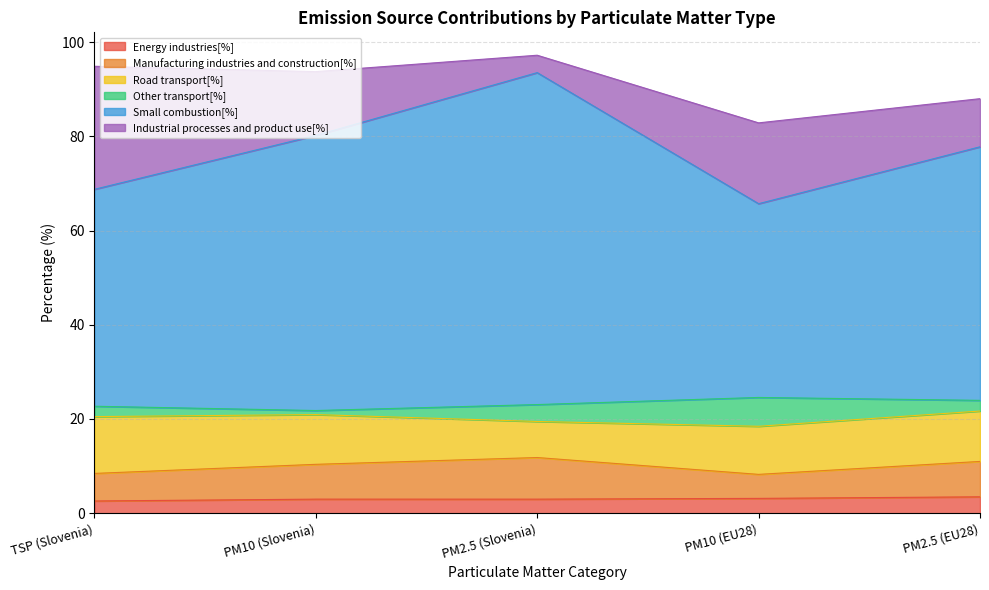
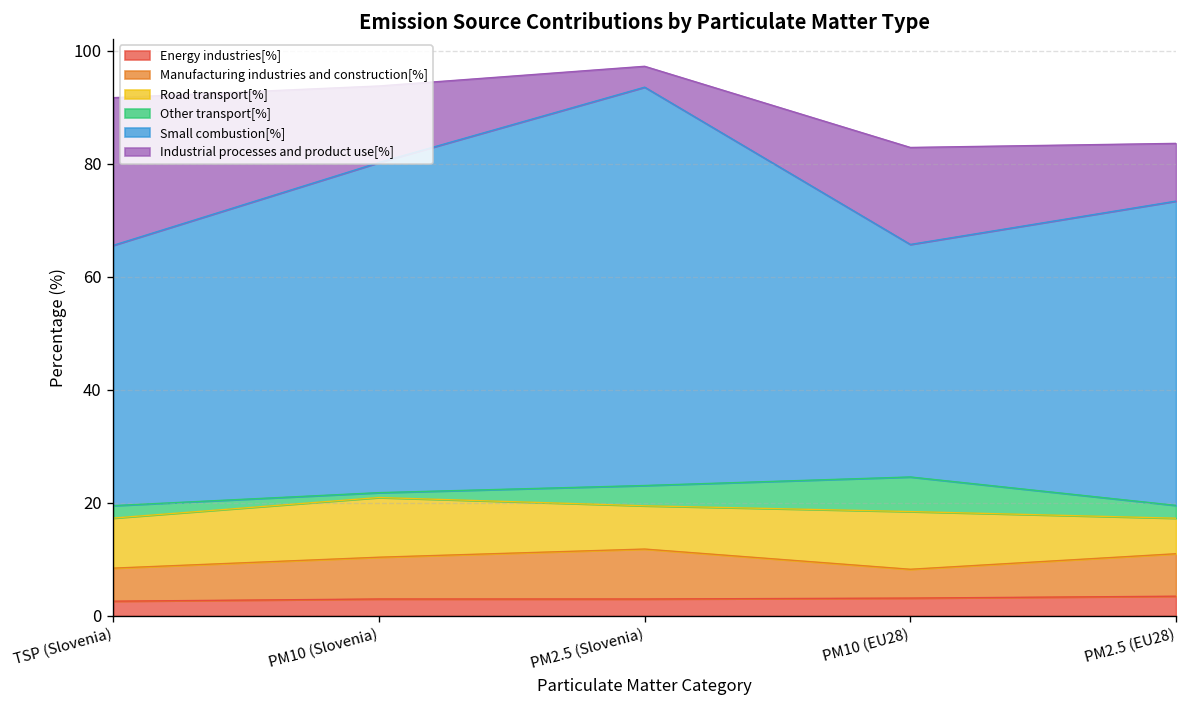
  {
    "Road transport[%]": {
-     "TSP (Slovenia)": 12,
+     "TSP (Slovenia)": 9,
      "PM10 (Slovenia)": 11,
      "PM2.5 (Slovenia)": 8,
      "PM10 (EU28)": 10,
-     "PM2.5 (EU28)": 11
+     "PM2.5 (EU28)": 6
    },
    "Other transport[%]": {
      "TSP (Slovenia)": 2,
      "PM10 (Slovenia)": 1,
      "PM2.5 (Slovenia)": 4,
      "PM10 (EU28)": 6,
      "PM2.5 (EU28)": 2
    },
    "Small combustion[%]": {
      "TSP (Slovenia)": 46,
      "PM2.5 (Slovenia)": 70,
      "PM10 (EU28)": 41,
      "PM2.5 (EU28)": 54
    },
    "Industrial processes and product use[%]": {
      "TSP (Slovenia)": 26,
      "PM2.5 (Slovenia)": 4,
      "PM10 (EU28)": 17,
      "PM2.5 (EU28)": 10
    }
  }
